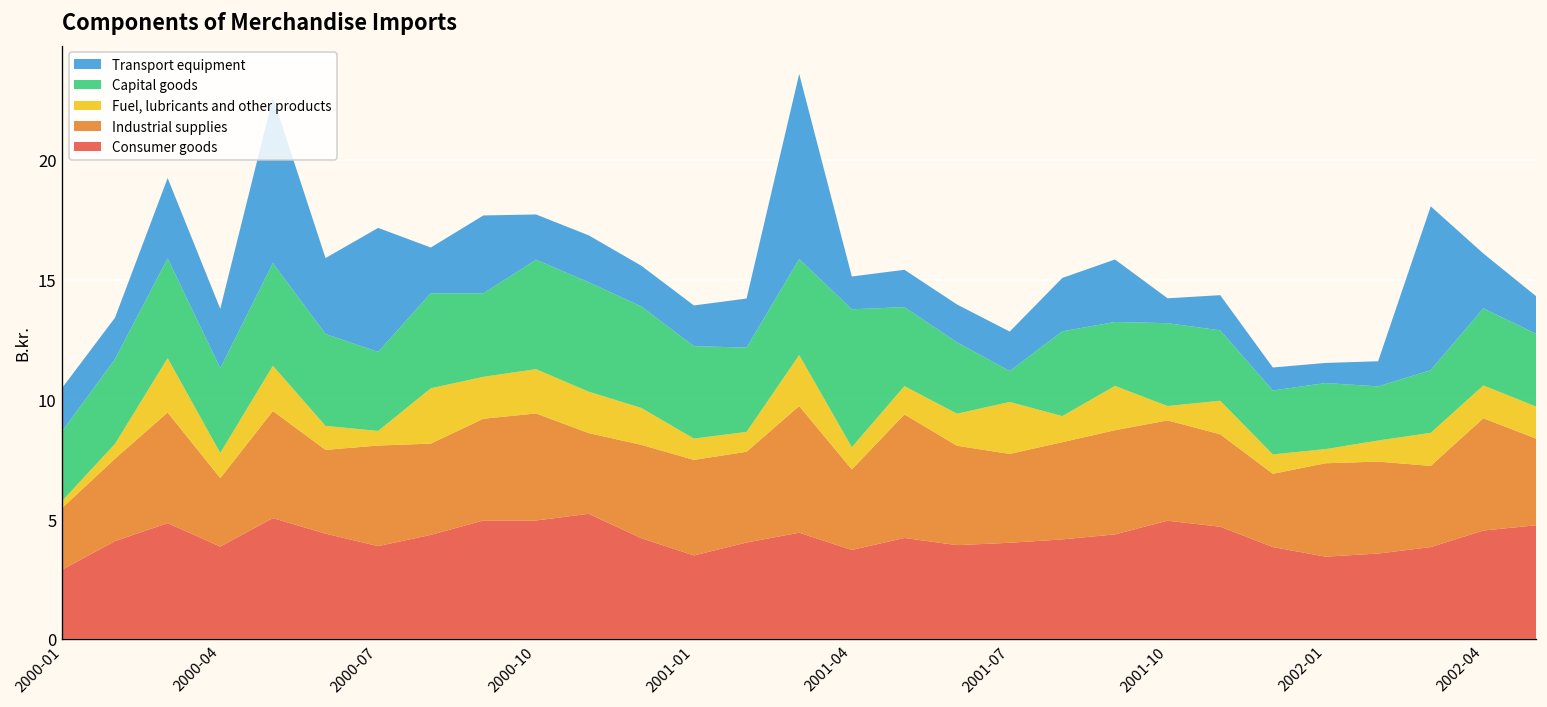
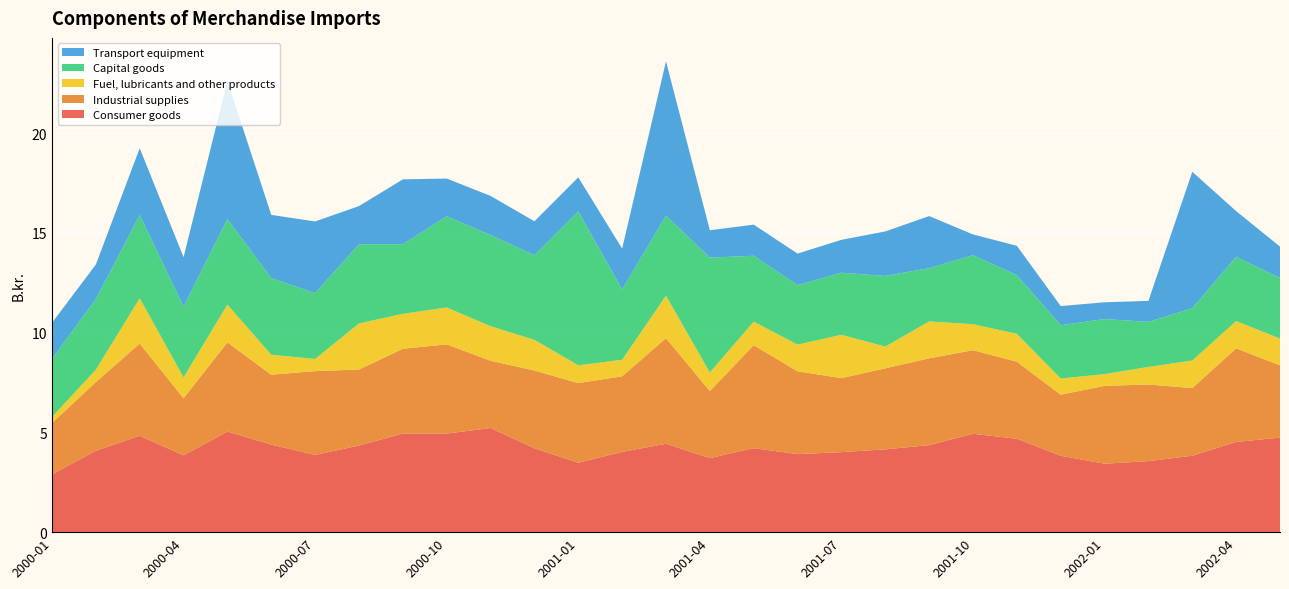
  {
    "Fuel, lubricants and other products": {
      "2000-01": 0.3,
      "2000-04": 1.0,
      "2000-07": 0.6,
      "2000-10": 1.8,
      "2001-01": 0.9,
      "2001-04": 0.9,
      "2001-07": 2.2,
-     "2001-10": 0.6,
+     "2001-10": 1.3,
      "2002-01": 0.6,
      "2002-04": 1.4
    },
    "Capital goods": {
      "2000-01": 2.9,
      "2000-04": 3.5,
      "2000-07": 3.3,
      "2000-10": 4.6,
-     "2001-01": 3.9,
+     "2001-01": 7.7,
      "2001-04": 5.8,
-     "2001-07": 1.3,
+     "2001-07": 3.1,
      "2001-10": 3.5,
      "2002-01": 2.8,
      "2002-04": 3.2
    },
    "Transport equipment": {
      "2000-01": 1.8,
      "2000-04": 2.5,
-     "2000-07": 5.2,
+     "2000-07": 3.6,
      "2000-10": 1.9,
      "2001-01": 1.7,
      "2001-04": 1.4,
      "2001-07": 1.7,
      "2001-10": 1.0,
      "2002-01": 0.8,
      "2002-04": 2.3
    }
  }
